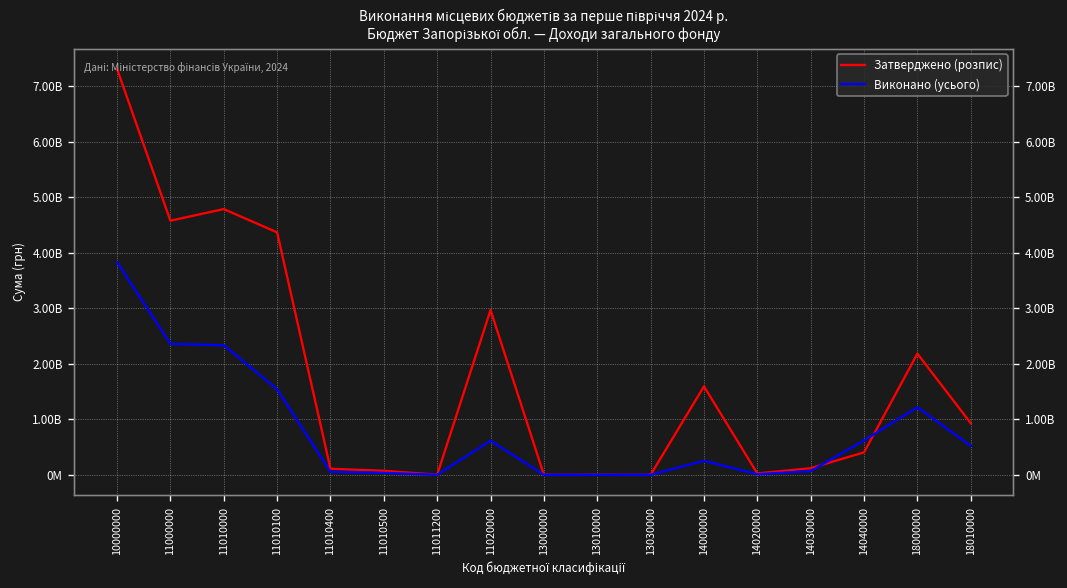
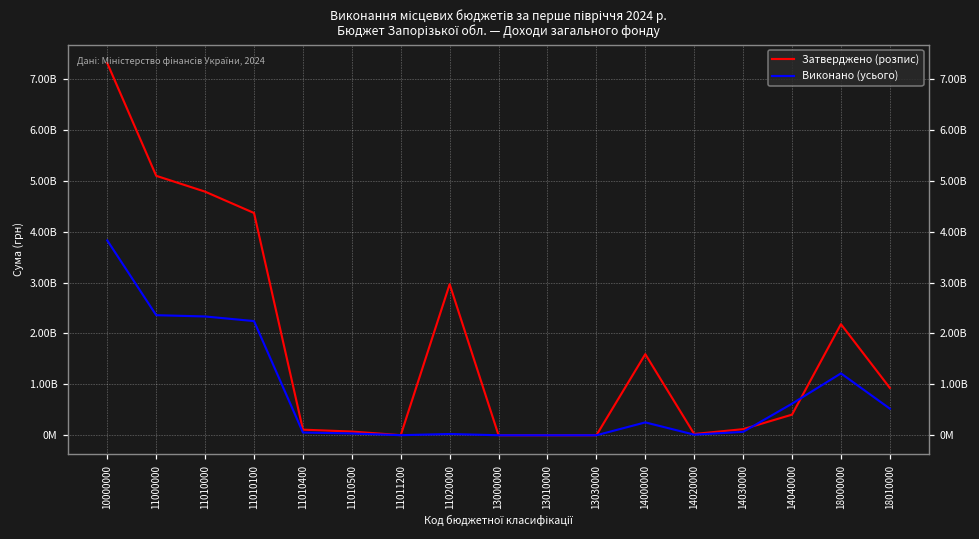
  {
    "Затверджено (розпис)": {
-     "11000000": 4600000000,
+     "11000000": 5100000000,
      "11010000": 4800000000,
      "11010100": 4400000000,
      "11010400": 100000000,
      "11020000": 3000000000,
      "14000000": 1600000000,
      "14040000": 400000000,
      "18000000": 2200000000,
      "18010000": 900000000
    },
    "Виконано (усього)": {
      "10000000": 3800000000,
      "11000000": 2400000000,
      "11010000": 2300000000,
-     "11010100": 1500000000,
+     "11010100": 2200000000,
      "11010400": 100000000,
-     "11020000": 600000000,
+     "11020000": 0,
      "14000000": 300000000,
      "14040000": 600000000,
      "18000000": 1200000000,
      "18010000": 500000000
    }
  }
